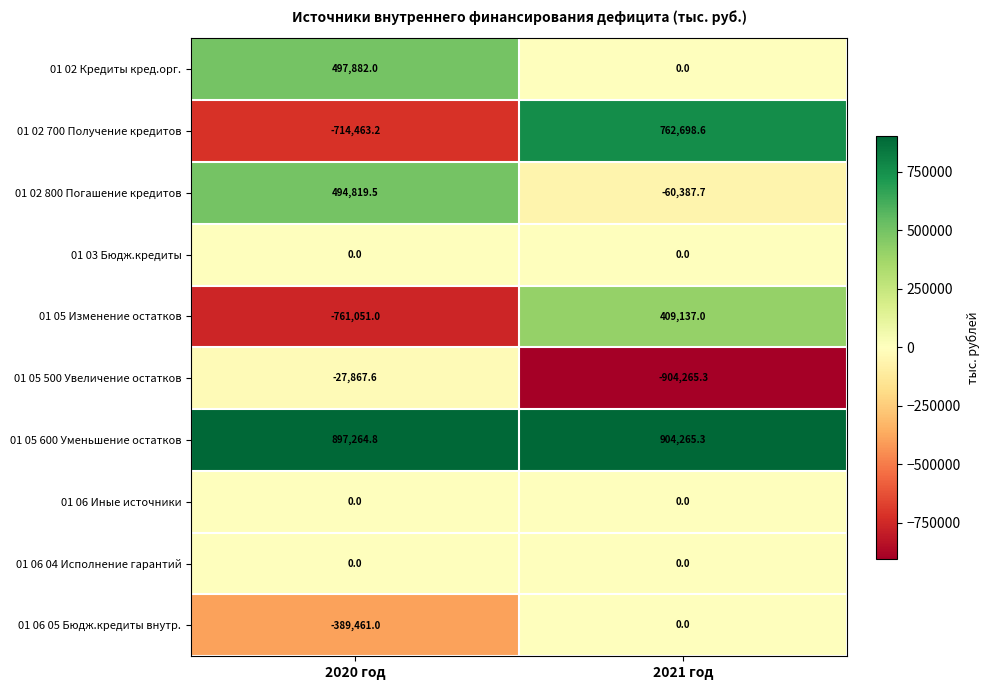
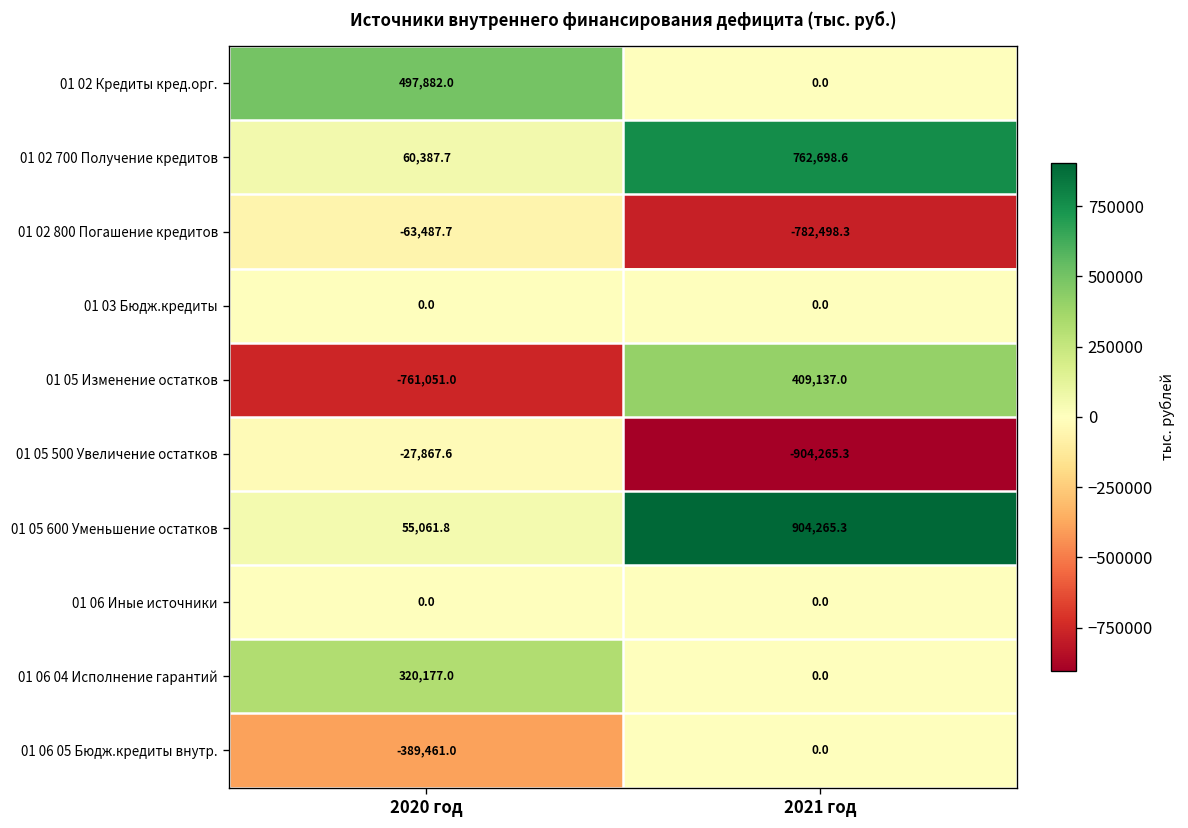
  {
    "01 02 Кредиты кред.орг.": {
      "2020 год": "497,882.0",
      "2021 год": "0.0"
    },
    "01 02 700 Получение кредитов": {
-     "2020 год": "-714,463.2",
+     "2020 год": "60,387.7",
      "2021 год": "762,698.6"
    },
    "01 02 800 Погашение кредитов": {
-     "2020 год": "494,819.5",
-     "2021 год": "-60,387.7"
+     "2020 год": "-63,487.7",
+     "2021 год": "-782,498.3"
    },
    "01 03 Бюдж.кредиты": {
      "2020 год": "0.0",
      "2021 год": "0.0"
    },
    "01 05 Изменение остатков": {
      "2020 год": "-761,051.0",
      "2021 год": "409,137.0"
    },
    "01 05 500 Увеличение остатков": {
      "2020 год": "-27,867.6",
      "2021 год": "-904,265.3"
    },
    "01 05 600 Уменьшение остатков": {
-     "2020 год": "897,264.8",
+     "2020 год": "55,061.8",
      "2021 год": "904,265.3"
    },
    "01 06 Иные источники": {
      "2020 год": "0.0",
      "2021 год": "0.0"
    },
    "01 06 04 Исполнение гарантий": {
-     "2020 год": "0.0",
+     "2020 год": "320,177.0",
      "2021 год": "0.0"
    },
    "01 06 05 Бюдж.кредиты внутр.": {
      "2020 год": "-389,461.0",
      "2021 год": "0.0"
    }
  }
